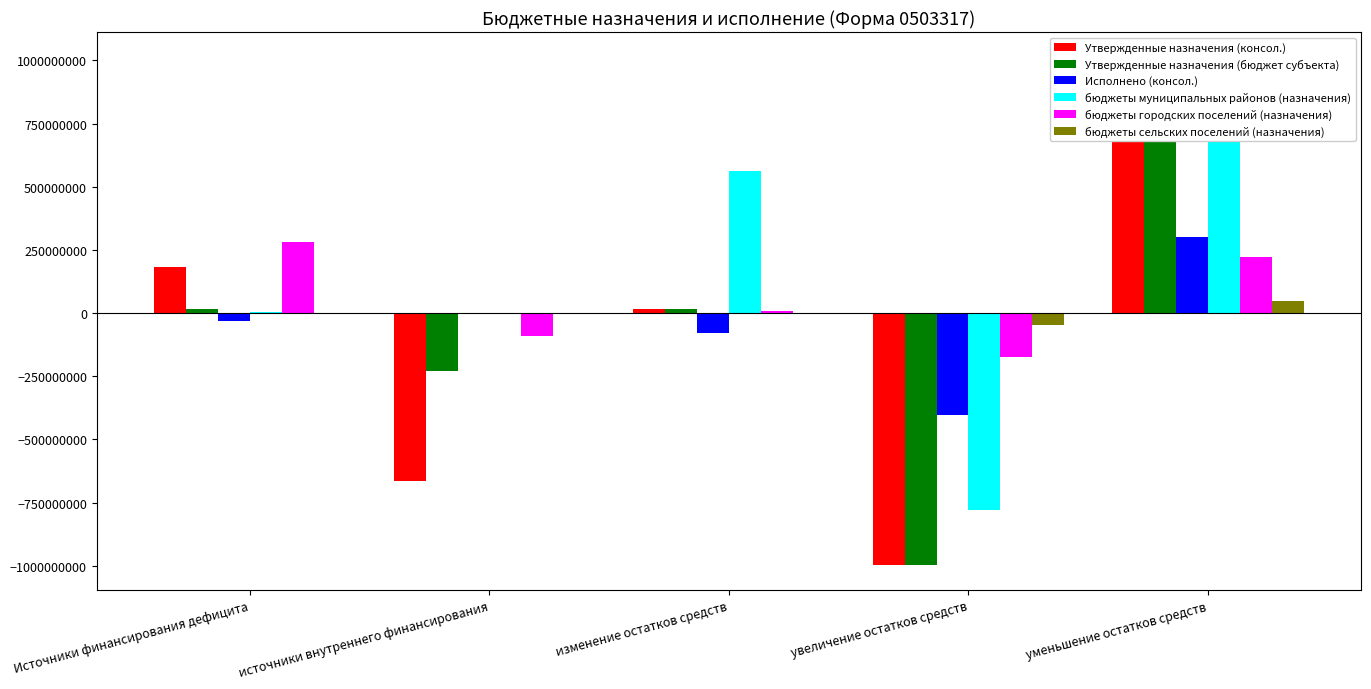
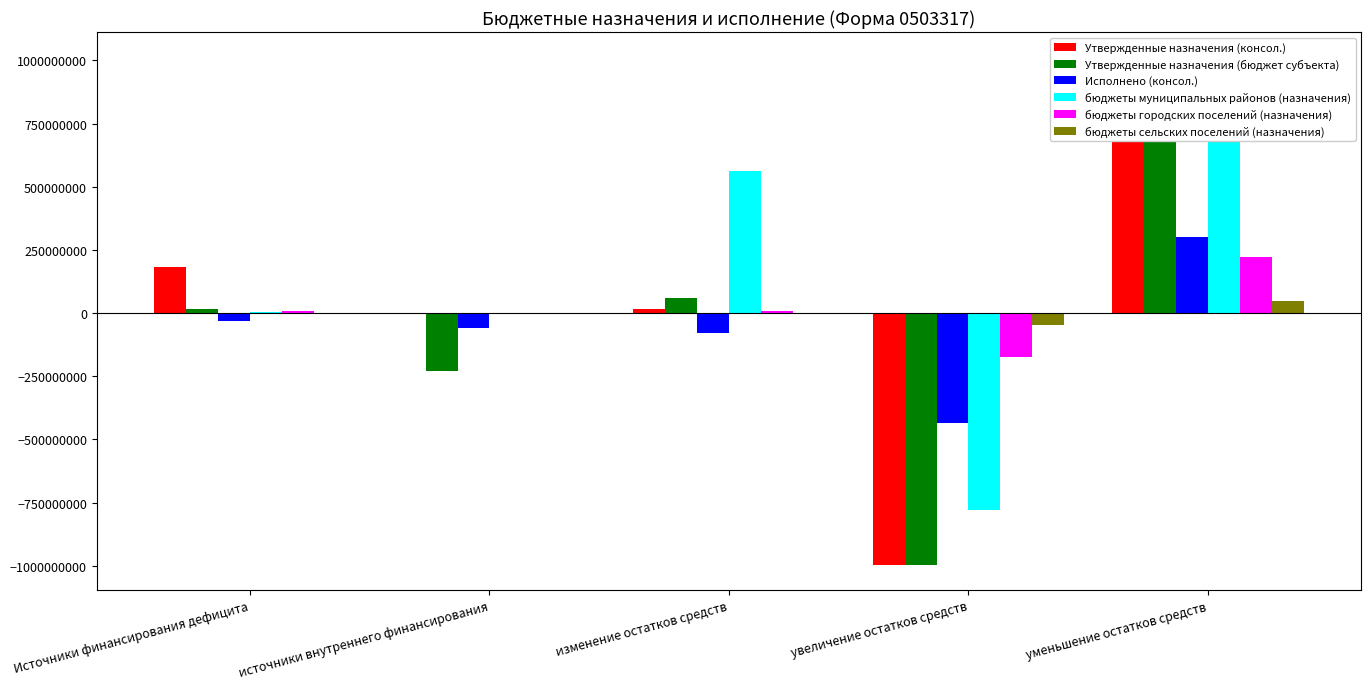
  {
    "Утвержденные назначения (консол.)": {
      "Источники финансирования дефицита": 180000000,
-     "источники внутреннего финансирования": -660000000,
+     "источники внутреннего финансирования": 0,
      "изменение остатков средств": 20000000,
      "увеличение остатков средств": -1000000000
    },
    "Утвержденные назначения (бюджет субъекта)": {
      "Источники финансирования дефицита": 10000000,
      "источники внутреннего финансирования": -230000000,
-     "изменение остатков средств": 20000000,
+     "изменение остатков средств": 60000000,
      "увеличение остатков средств": -1000000000
    },
    "Исполнено (консол.)": {
      "Источники финансирования дефицита": -30000000,
-     "источники внутреннего финансирования": 0,
+     "источники внутреннего финансирования": -60000000,
      "изменение остатков средств": -80000000,
-     "увеличение остатков средств": -400000000,
+     "увеличение остатков средств": -430000000,
      "уменьшение остатков средств": 300000000
    },
    "бюджеты муниципальных районов (назначения)": {
      "изменение остатков средств": 560000000,
      "увеличение остатков средств": -780000000
    },
    "бюджеты городских поселений (назначения)": {
-     "Источники финансирования дефицита": 280000000,
-     "источники внутреннего финансирования": -90000000,
+     "Источники финансирования дефицита": 10000000,
+     "источники внутреннего финансирования": 0,
      "увеличение остатков средств": -170000000,
      "уменьшение остатков средств": 220000000
    },
    "бюджеты сельских поселений (назначения)": {
      "источники внутреннего финансирования": 0,
      "увеличение остатков средств": -50000000,
      "уменьшение остатков средств": 50000000
    }
  }
